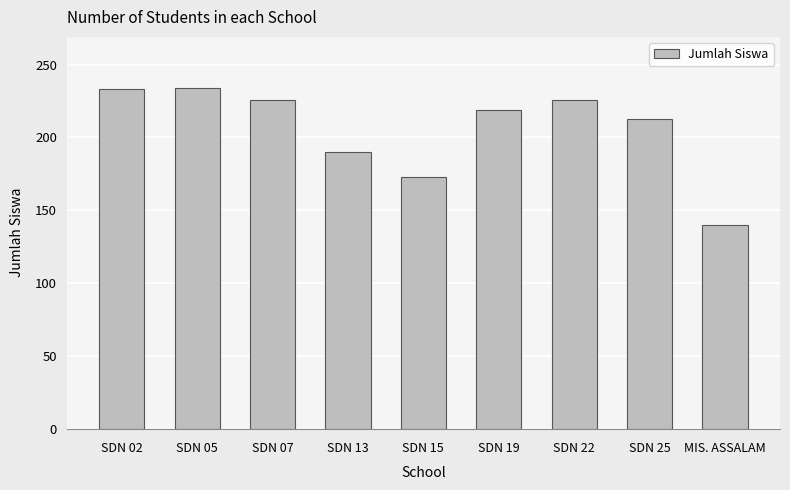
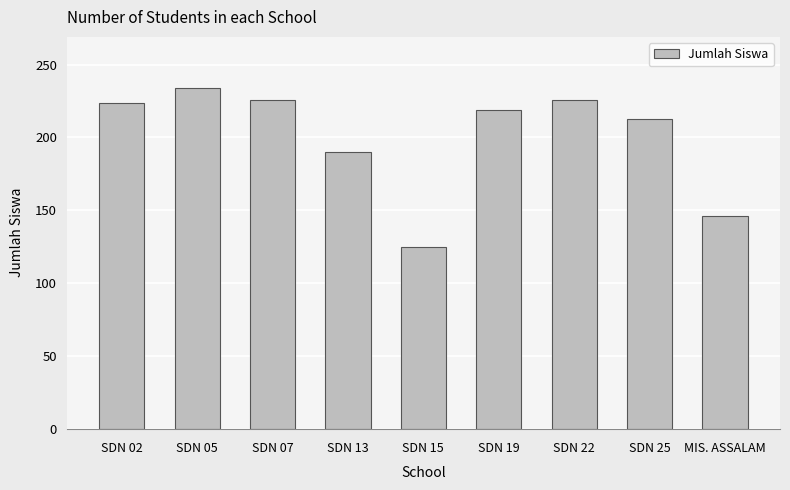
  {
-   "SDN 02": 233,
+   "SDN 02": 224,
    "SDN 05": 234,
    "SDN 07": 226,
    "SDN 13": 190,
-   "SDN 15": 173,
+   "SDN 15": 125,
    "SDN 19": 219,
    "SDN 22": 226,
    "SDN 25": 213,
-   "MIS. ASSALAM": 140
+   "MIS. ASSALAM": 146
  }
